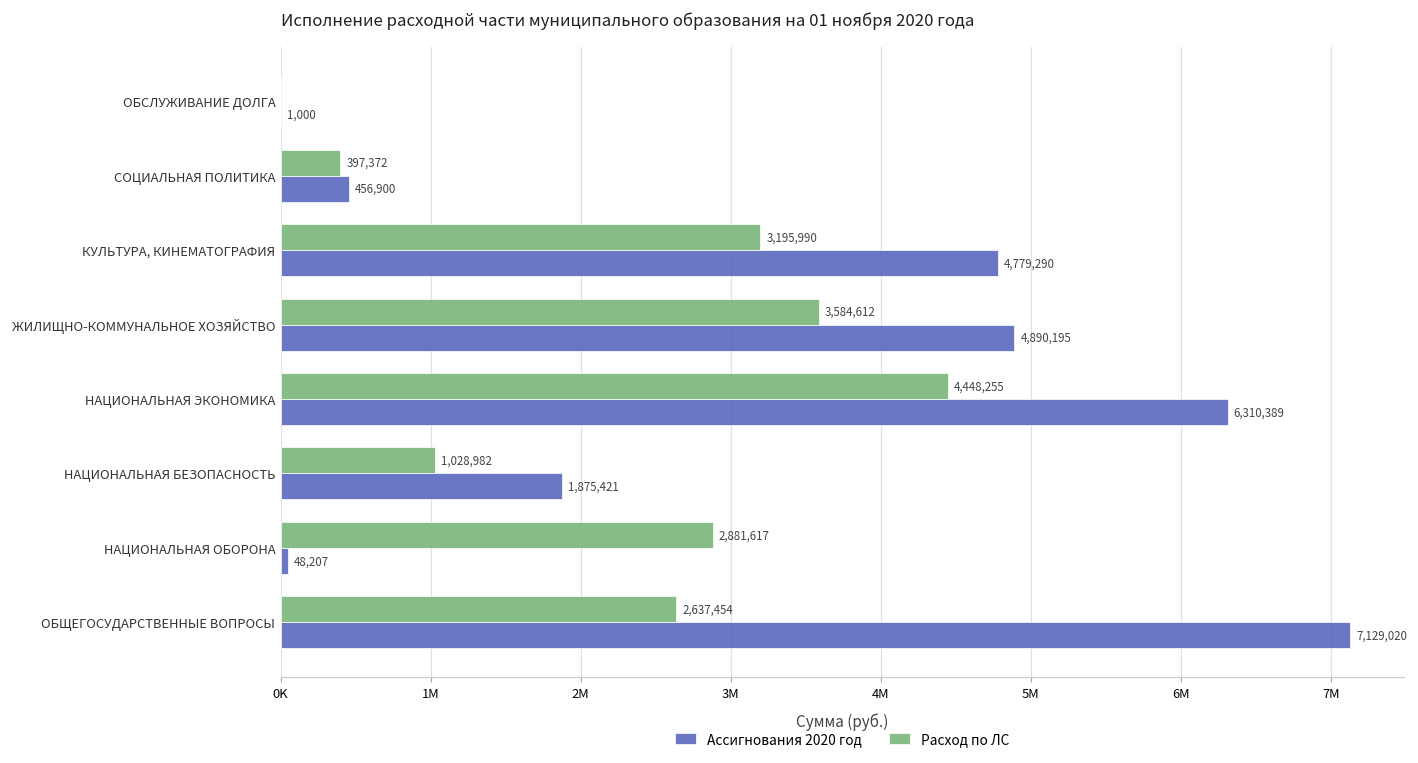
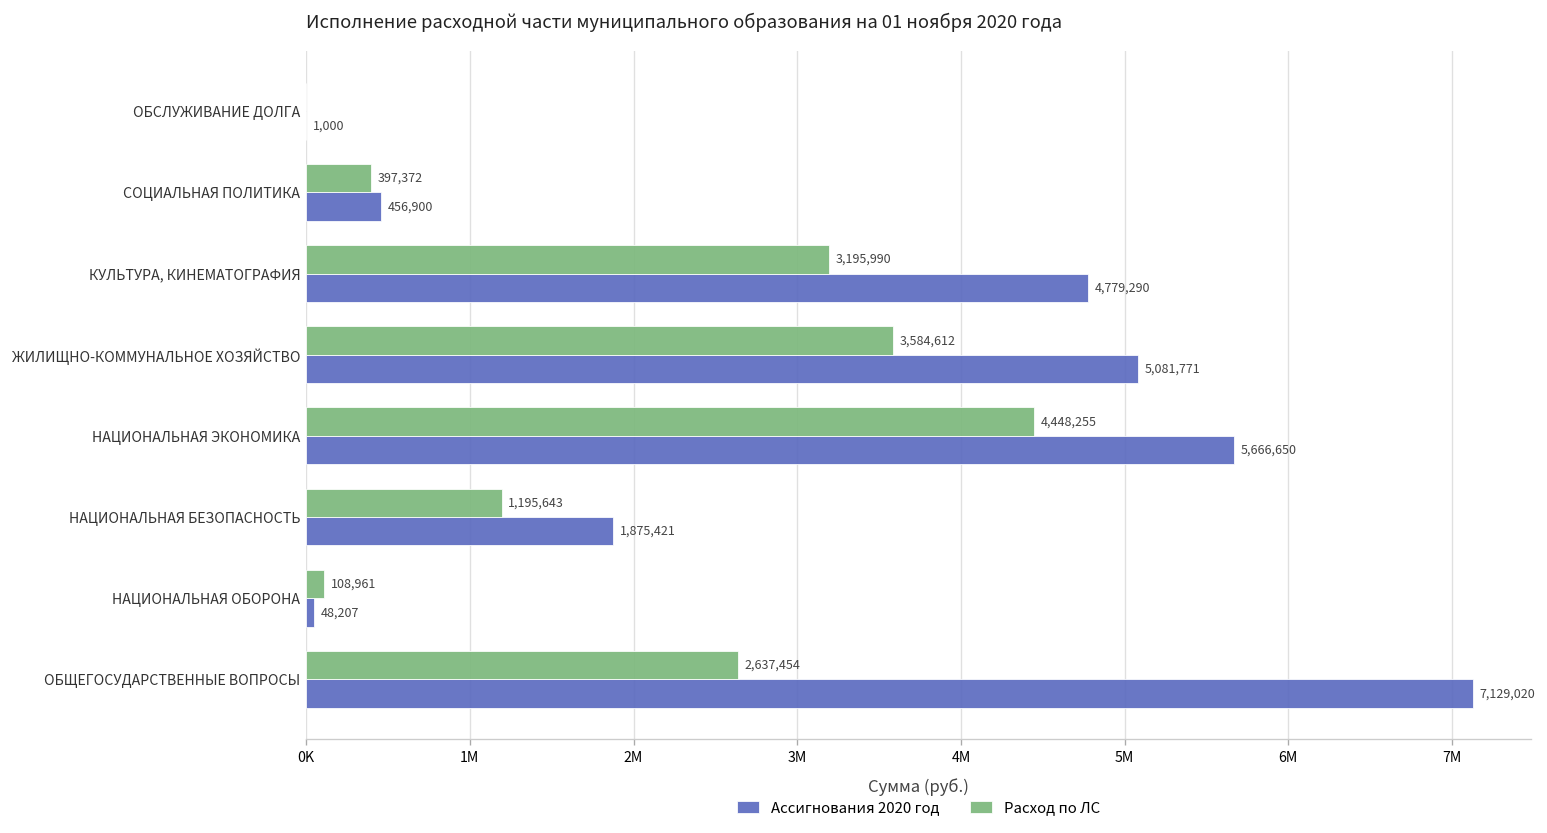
  {
    "Ассигнования 2020 год": {
      "ОБСЛУЖИВАНИЕ ДОЛГА": "1,000",
      "СОЦИАЛЬНАЯ ПОЛИТИКА": "456,900",
      "КУЛЬТУРА, КИНЕМАТОГРАФИЯ": "4,779,290",
-     "ЖИЛИЩНО-КОММУНАЛЬНОЕ ХОЗЯЙСТВО": "4,890,195",
-     "НАЦИОНАЛЬНАЯ ЭКОНОМИКА": "6,310,389",
+     "ЖИЛИЩНО-КОММУНАЛЬНОЕ ХОЗЯЙСТВО": "5,081,771",
+     "НАЦИОНАЛЬНАЯ ЭКОНОМИКА": "5,666,650",
      "НАЦИОНАЛЬНАЯ БЕЗОПАСНОСТЬ": "1,875,421",
      "НАЦИОНАЛЬНАЯ ОБОРОНА": "48,207",
      "ОБЩЕГОСУДАРСТВЕННЫЕ ВОПРОСЫ": "7,129,020"
    },
    "Расход по ЛС": {
      "СОЦИАЛЬНАЯ ПОЛИТИКА": "397,372",
      "КУЛЬТУРА, КИНЕМАТОГРАФИЯ": "3,195,990",
      "ЖИЛИЩНО-КОММУНАЛЬНОЕ ХОЗЯЙСТВО": "3,584,612",
      "НАЦИОНАЛЬНАЯ ЭКОНОМИКА": "4,448,255",
-     "НАЦИОНАЛЬНАЯ БЕЗОПАСНОСТЬ": "1,028,982",
-     "НАЦИОНАЛЬНАЯ ОБОРОНА": "2,881,617",
+     "НАЦИОНАЛЬНАЯ БЕЗОПАСНОСТЬ": "1,195,643",
+     "НАЦИОНАЛЬНАЯ ОБОРОНА": "108,961",
      "ОБЩЕГОСУДАРСТВЕННЫЕ ВОПРОСЫ": "2,637,454"
    }
  }
